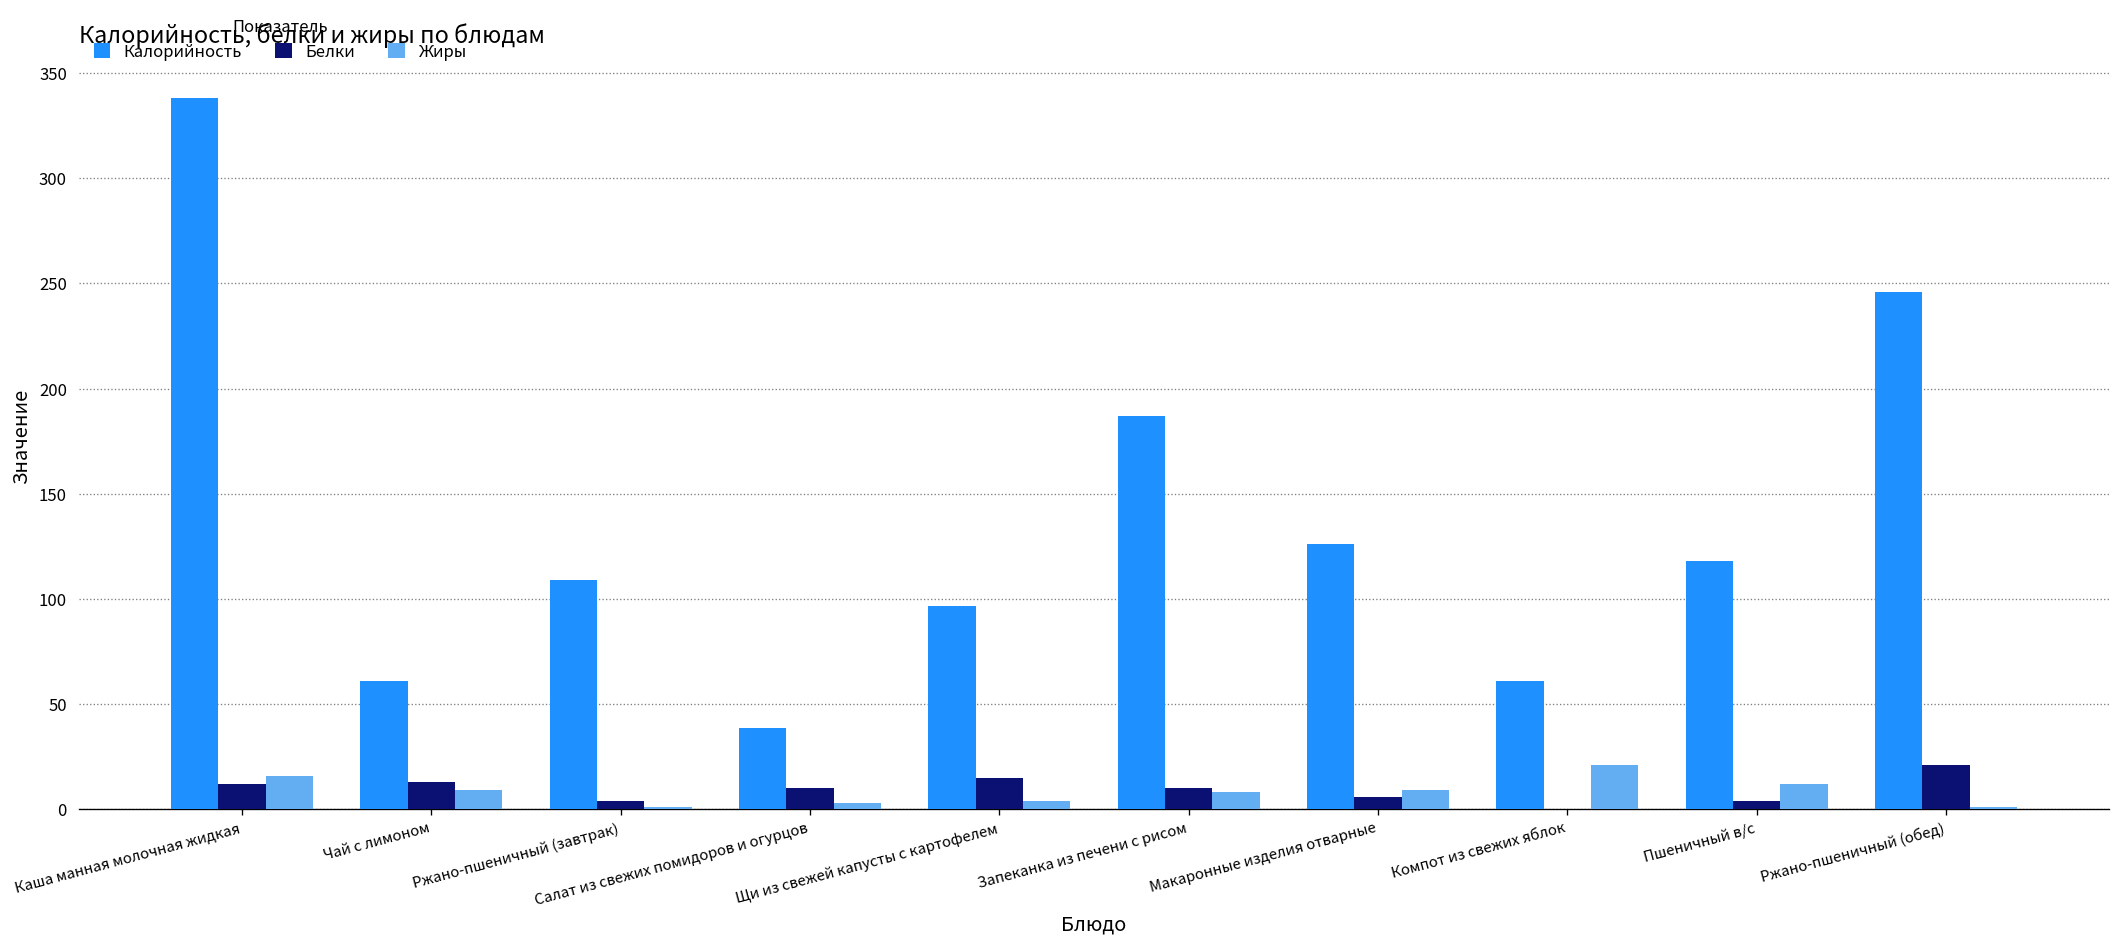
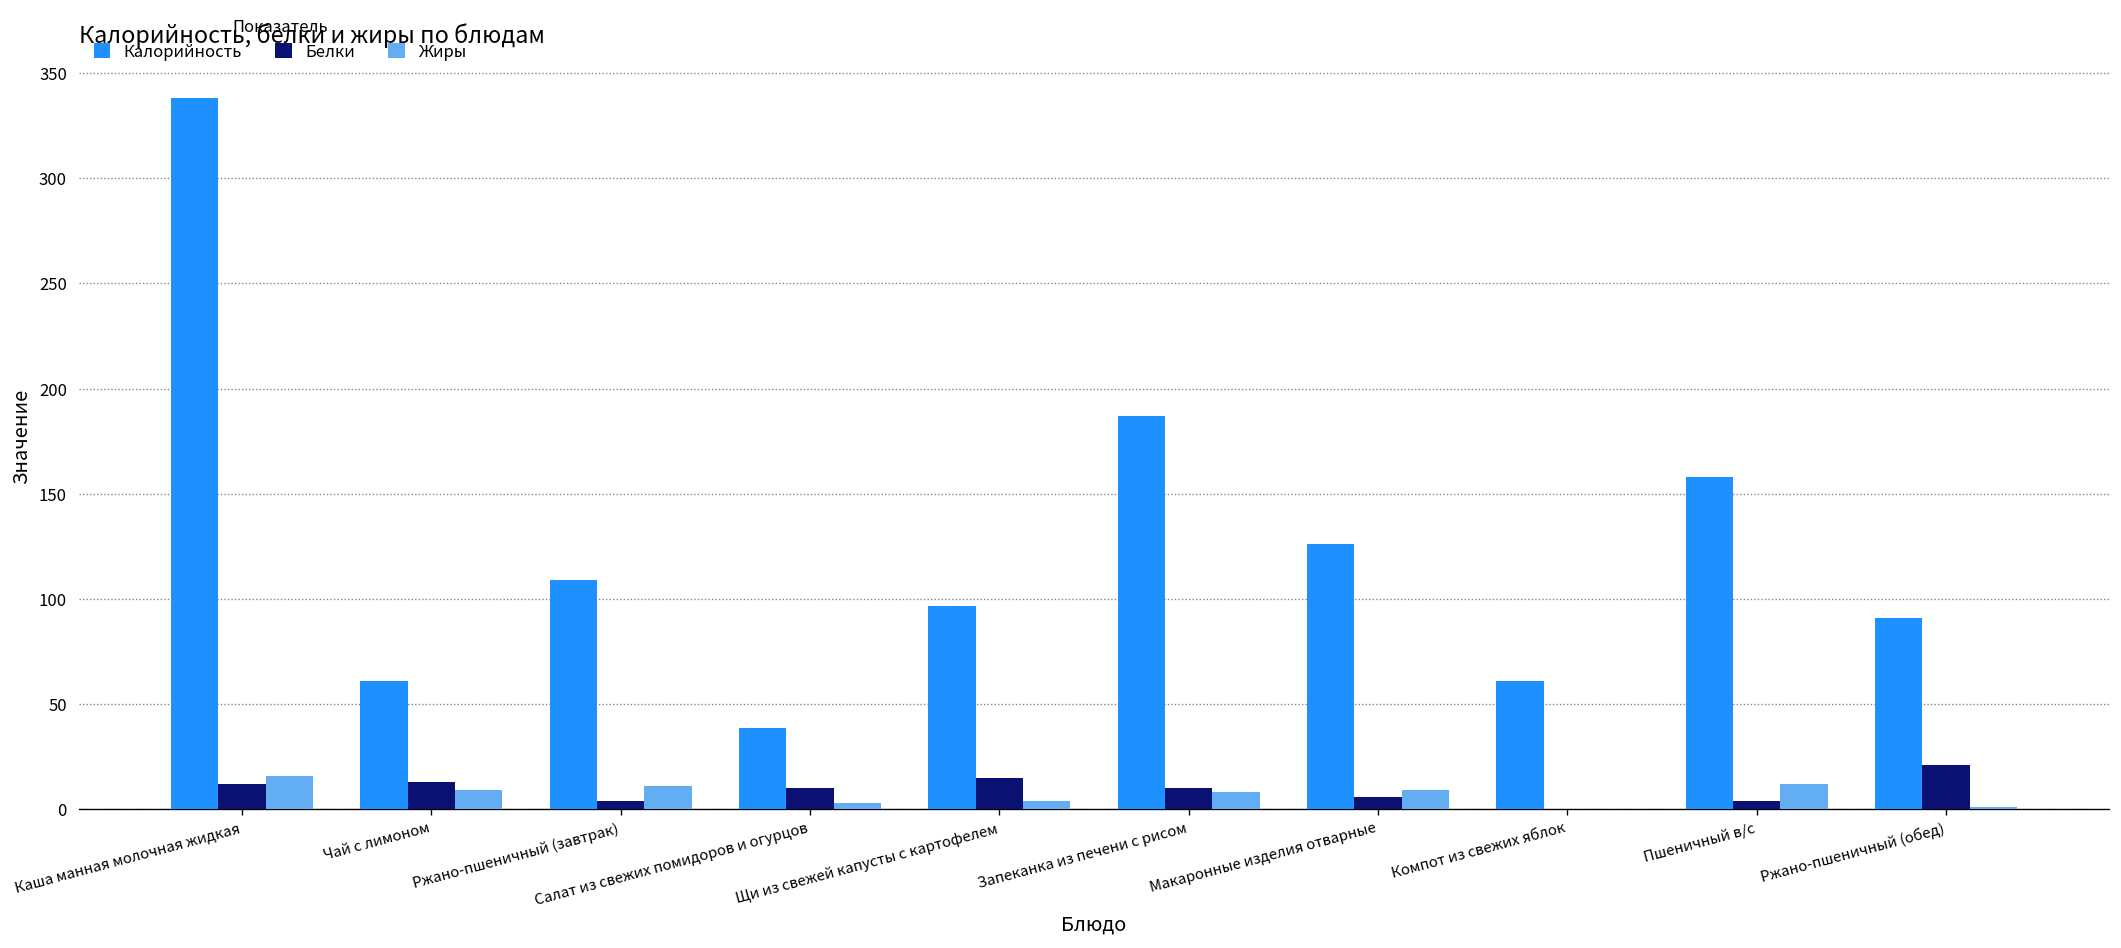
  {
    "Калорийность": {
      "Каша манная молочная жидкая": 338,
      "Чай с лимоном": 61,
      "Ржано-пшеничный (завтрак)": 109,
      "Салат из свежих помидоров и огурцов": 38,
      "Щи из свежей капусты с картофелем": 96,
      "Запеканка из печени с рисом": 187,
      "Макаронные изделия отварные": 126,
      "Компот из свежих яблок": 61,
-     "Пшеничный в/с": 118,
-     "Ржано-пшеничный (обед)": 246
+     "Пшеничный в/с": 158,
+     "Ржано-пшеничный (обед)": 91
    },
    "Белки": {
      "Каша манная молочная жидкая": 12,
      "Чай с лимоном": 13,
      "Ржано-пшеничный (завтрак)": 4,
      "Салат из свежих помидоров и огурцов": 10,
      "Щи из свежей капусты с картофелем": 15,
      "Запеканка из печени с рисом": 10,
      "Макаронные изделия отварные": 6,
      "Компот из свежих яблок": 0,
      "Пшеничный в/с": 4,
      "Ржано-пшеничный (обед)": 21
    },
    "Жиры": {
      "Каша манная молочная жидкая": 16,
      "Чай с лимоном": 9,
-     "Ржано-пшеничный (завтрак)": 1,
+     "Ржано-пшеничный (завтрак)": 11,
      "Салат из свежих помидоров и огурцов": 3,
      "Щи из свежей капусты с картофелем": 4,
      "Запеканка из печени с рисом": 8,
      "Макаронные изделия отварные": 9,
-     "Компот из свежих яблок": 21,
+     "Компот из свежих яблок": 0,
      "Пшеничный в/с": 12
    }
  }
